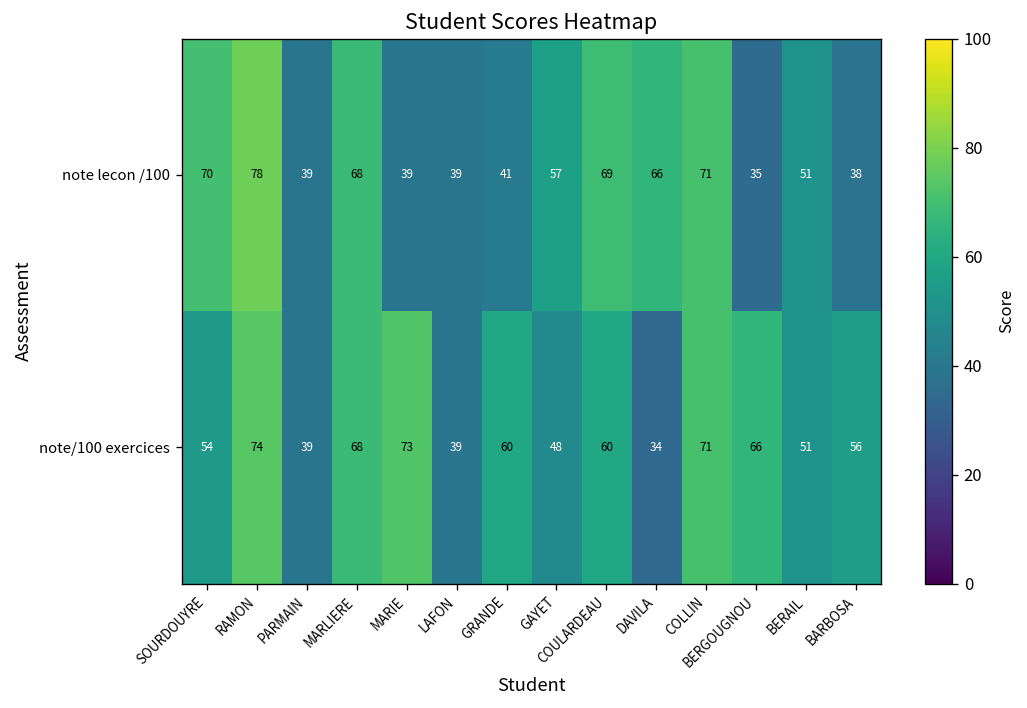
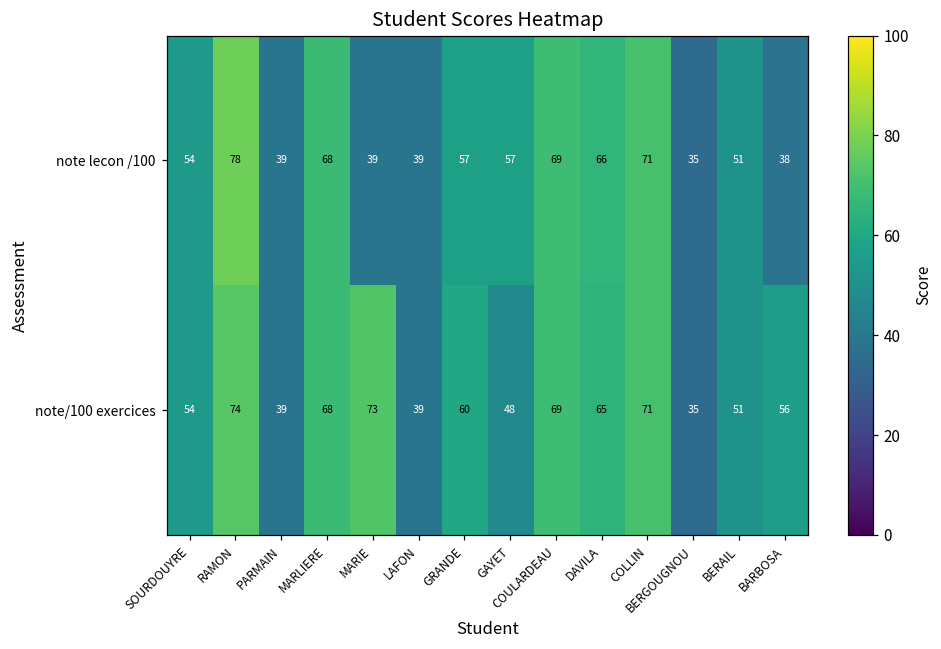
  {
    "note lecon /100": {
-     "SOURDOUYRE": 70,
+     "SOURDOUYRE": 54,
      "RAMON": 78,
      "PARMAIN": 39,
      "MARLIERE": 68,
      "MARIE": 39,
      "LAFON": 39,
-     "GRANDE": 41,
+     "GRANDE": 57,
      "GAYET": 57,
      "COULARDEAU": 69,
      "DAVILA": 66,
      "COLLIN": 71,
      "BERGOUGNOU": 35,
      "BERAIL": 51,
      "BARBOSA": 38
    },
    "note/100 exercices": {
      "SOURDOUYRE": 54,
      "RAMON": 74,
      "PARMAIN": 39,
      "MARLIERE": 68,
      "MARIE": 73,
      "LAFON": 39,
      "GRANDE": 60,
      "GAYET": 48,
-     "COULARDEAU": 60,
-     "DAVILA": 34,
+     "COULARDEAU": 69,
+     "DAVILA": 65,
      "COLLIN": 71,
-     "BERGOUGNOU": 66,
+     "BERGOUGNOU": 35,
      "BERAIL": 51,
      "BARBOSA": 56
    }
  }
